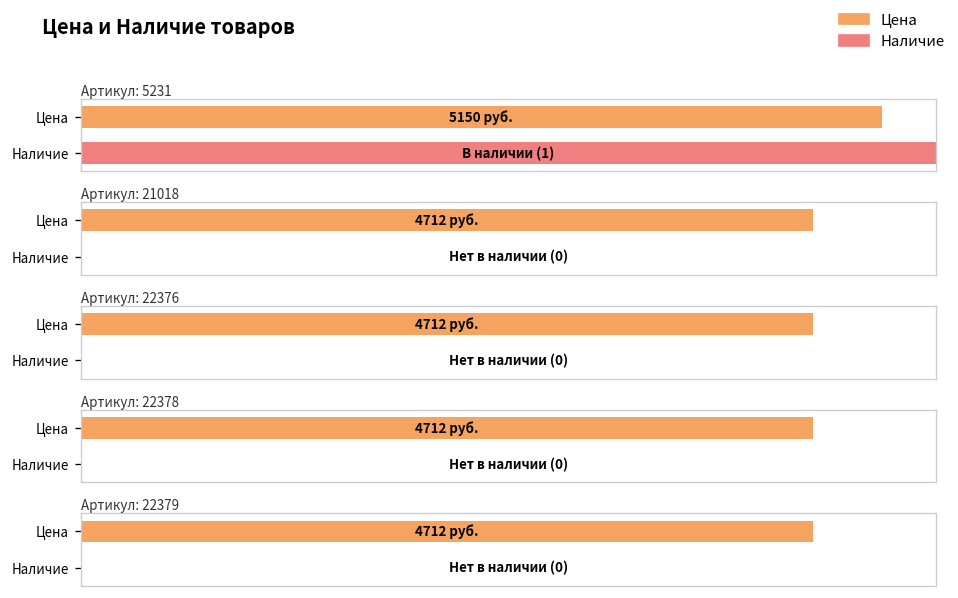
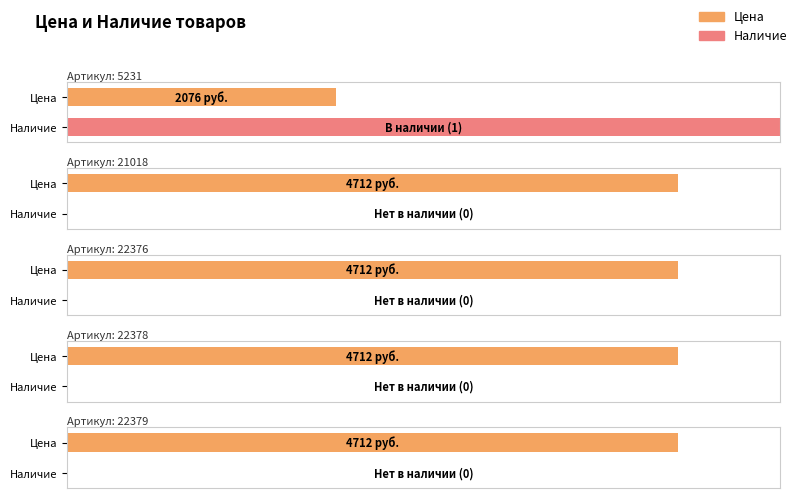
  {
    "Артикул: 5231": {
-     "Цена": 5150
+     "Цена": 2076
    },
    "Артикул: 21018": {
      "Цена": 4712
    },
    "Артикул: 22376": {
      "Цена": 4712
    },
    "Артикул: 22378": {
      "Цена": 4712
    },
    "Артикул: 22379": {
      "Цена": 4712
    }
  }
